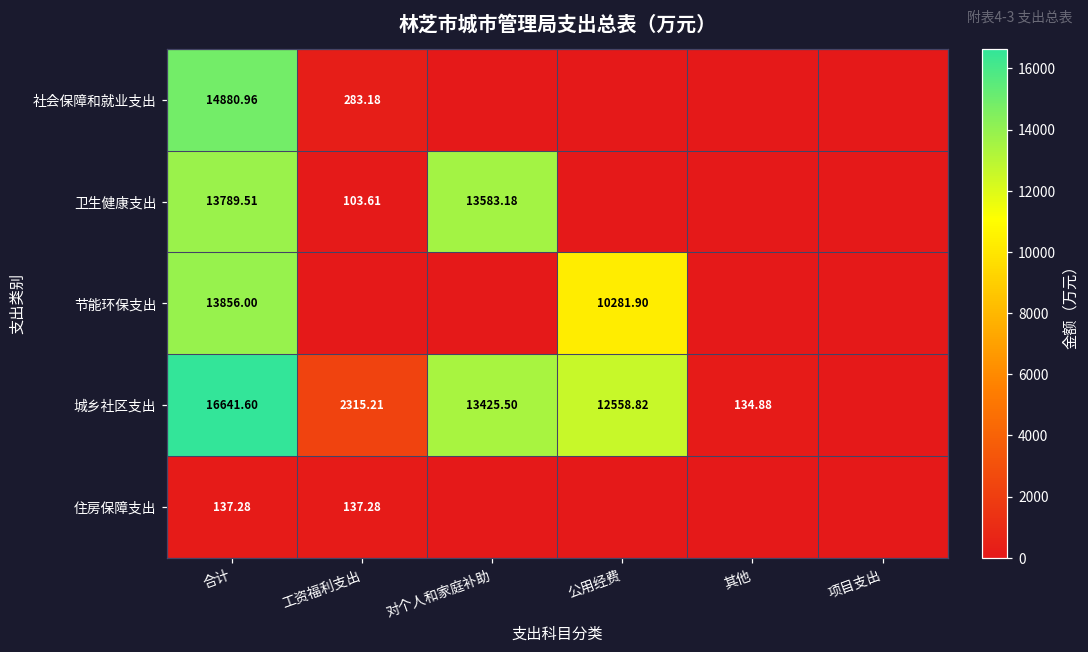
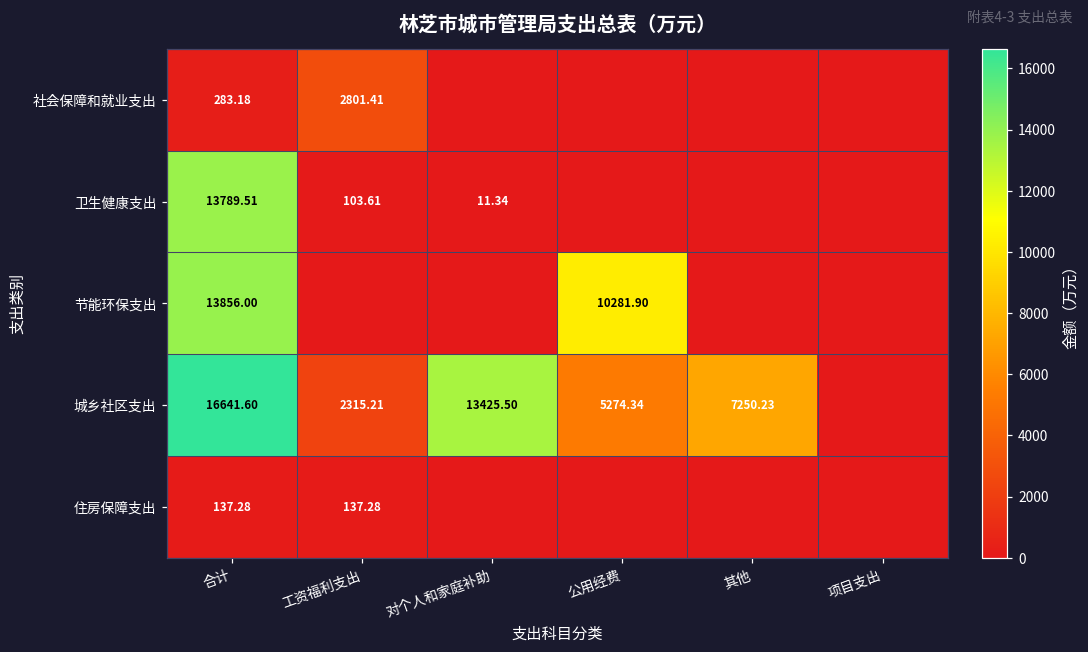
  {
    "社会保障和就业支出": {
-     "合计": 14880.96,
-     "工资福利支出": 283.18
+     "合计": 283.18,
+     "工资福利支出": 2801.41
    },
    "卫生健康支出": {
      "合计": 13789.51,
      "工资福利支出": 103.61,
-     "对个人和家庭补助": 13583.18
+     "对个人和家庭补助": 11.34
    },
    "节能环保支出": {
      "合计": 13856.00,
      "公用经费": 10281.90
    },
    "城乡社区支出": {
      "合计": 16641.60,
      "工资福利支出": 2315.21,
      "对个人和家庭补助": 13425.50,
-     "公用经费": 12558.82,
-     "其他": 134.88
+     "公用经费": 5274.34,
+     "其他": 7250.23
    },
    "住房保障支出": {
      "合计": 137.28,
      "工资福利支出": 137.28
    }
  }
